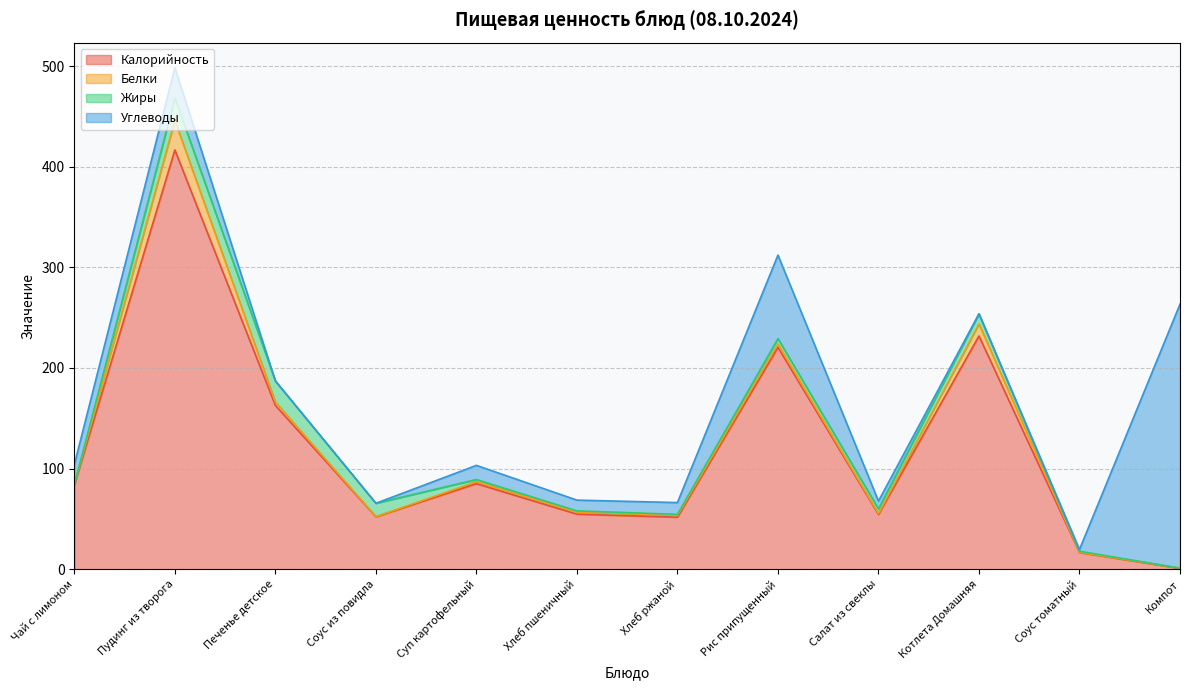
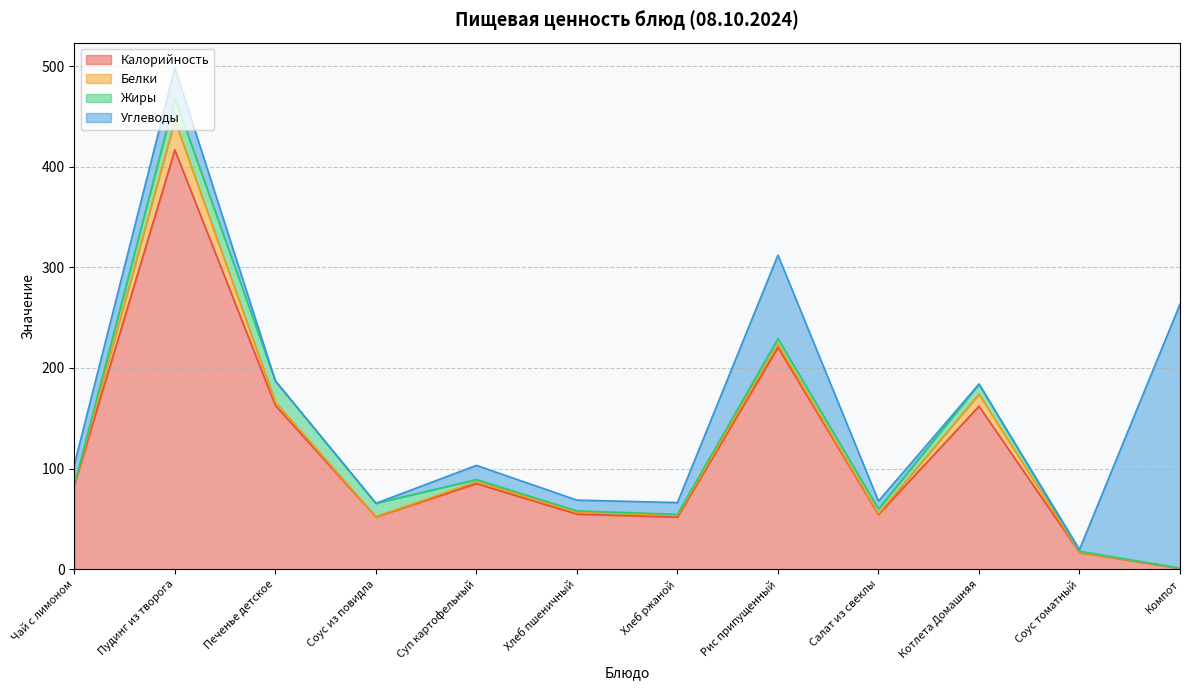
  {
    "Калорийность": {
      "Пудинг из творога": 417,
      "Печенье детское": 163,
      "Рис припущенный": 221,
-     "Котлета Домашняя": 232
+     "Котлета Домашняя": 162
    },
    "Белки": {
      "Печенье детское": 3,
      "Рис припущенный": 3,
      "Котлета Домашняя": 12
    },
    "Жиры": {
      "Рис припущенный": 5,
      "Салат из свеклы": 5
    },
    "Углеводы": {
      "Чай с лимоном": 20,
      "Суп картофельный": 14,
      "Хлеб пшеничный": 11,
      "Хлеб ржаной": 12,
      "Рис припущенный": 83,
      "Салат из свеклы": 8,
      "Компот": 262
    }
  }
